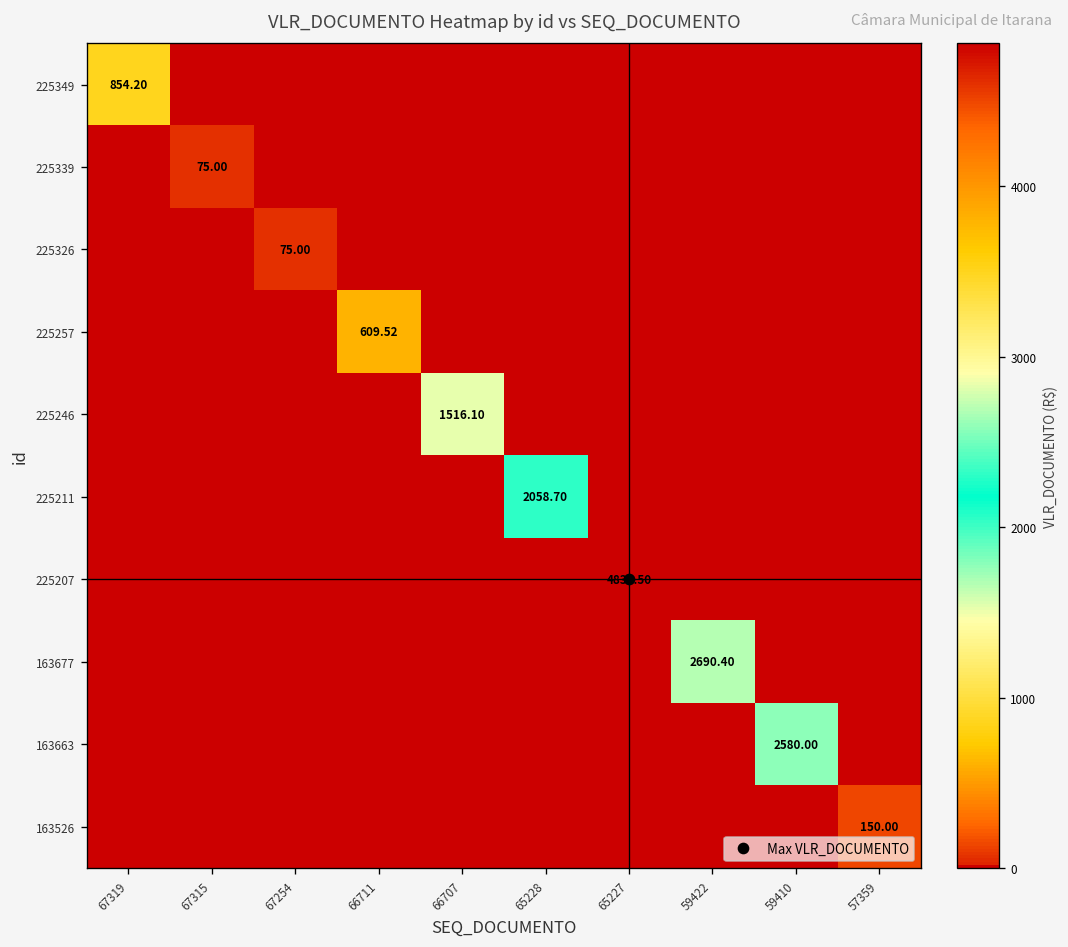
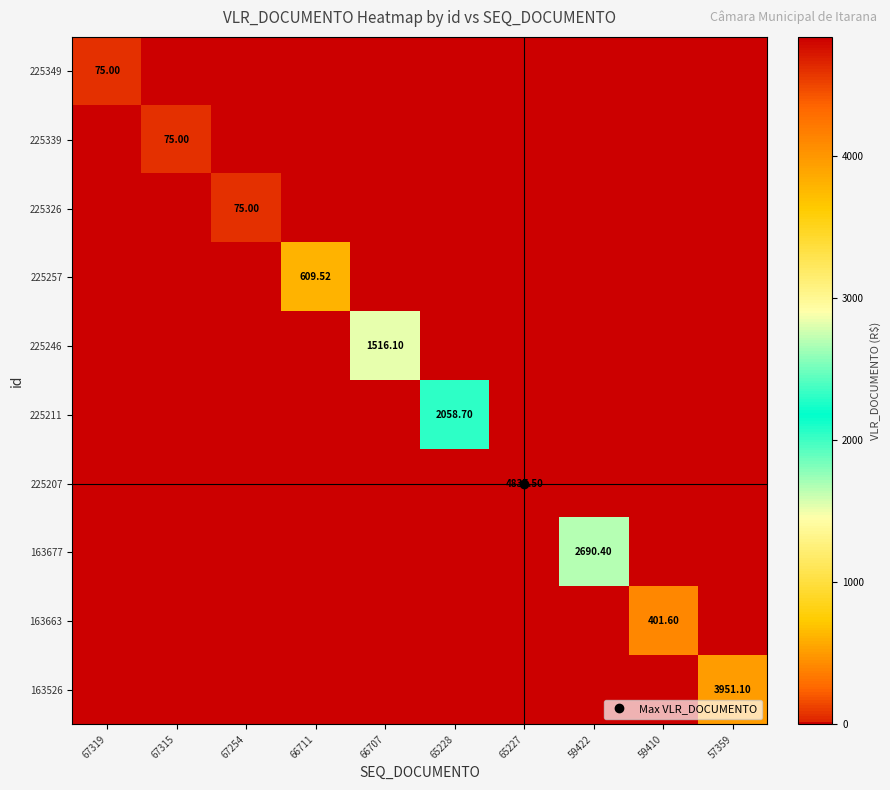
  {
    "225349": {
-     "67319": 854.20
+     "67319": 75.00
    },
    "225339": {
      "67315": 75.00
    },
    "225326": {
      "67254": 75.00
    },
    "225257": {
      "66711": 609.52
    },
    "225246": {
      "66707": 1516.10
    },
    "225211": {
      "65228": 2058.70
    },
    "163677": {
      "59422": 2690.40
    },
    "163663": {
-     "59410": 2580.00
+     "59410": 401.60
    },
    "163526": {
-     "57359": 150.00
+     "57359": 3951.10
    }
  }
